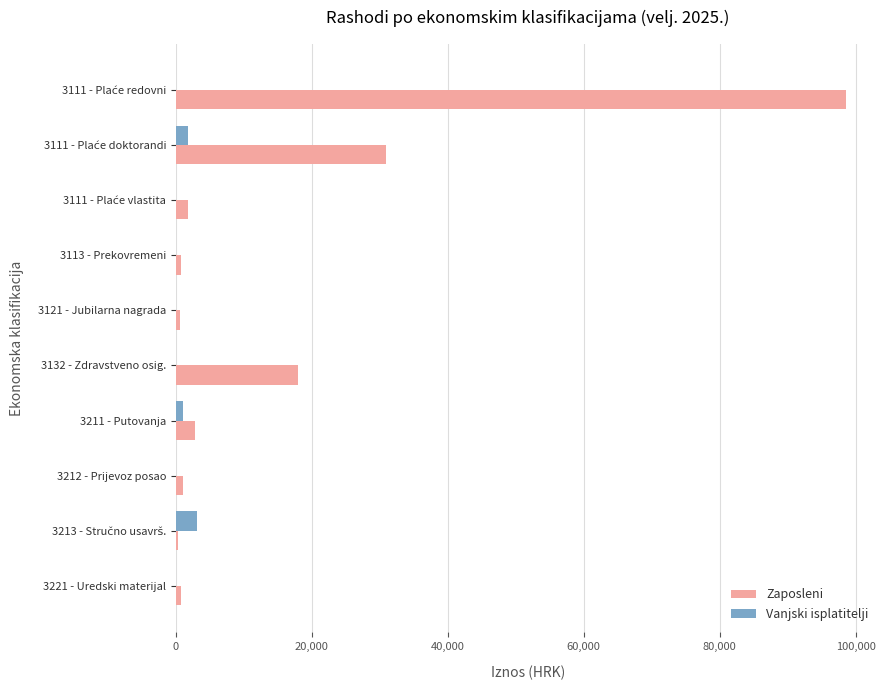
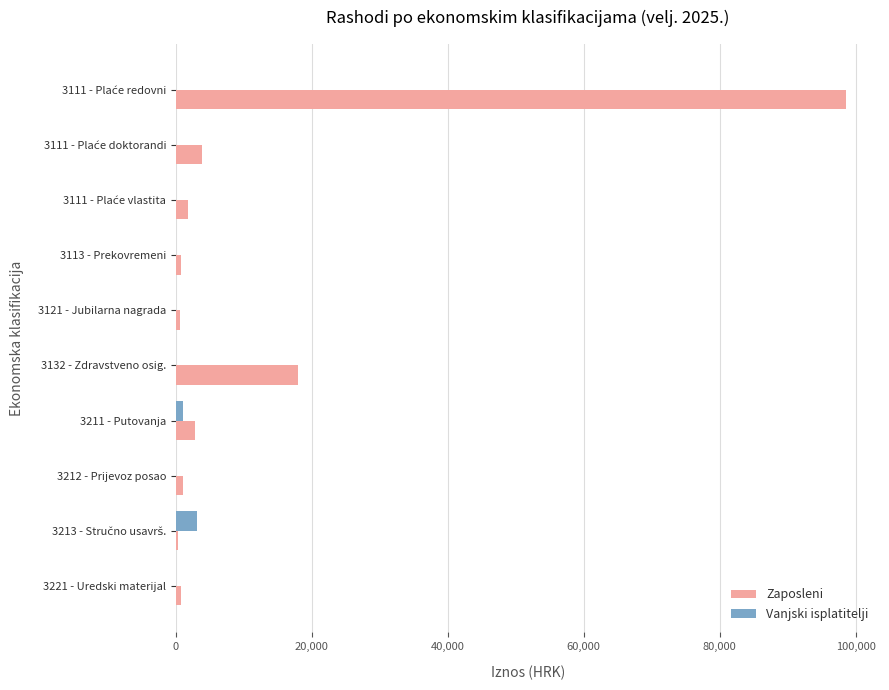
  {
    "Zaposleni": {
      "3111 - Plaće redovni": "99,000",
-     "3111 - Plaće doktorandi": "31,000",
+     "3111 - Plaće doktorandi": "4,000",
      "3111 - Plaće vlastita": "2,000",
      "3113 - Prekovremeni": "1,000",
      "3121 - Jubilarna nagrada": "1,000",
      "3132 - Zdravstveno osig.": "18,000",
      "3211 - Putovanja": "3,000",
      "3212 - Prijevoz posao": "1,000",
      "3221 - Uredski materijal": "1,000"
    },
    "Vanjski isplatitelji": {
      "3111 - Plaće redovni": "0",
-     "3111 - Plaće doktorandi": "2,000",
+     "3111 - Plaće doktorandi": "0",
      "3111 - Plaće vlastita": "0",
      "3113 - Prekovremeni": "0",
      "3121 - Jubilarna nagrada": "0",
      "3132 - Zdravstveno osig.": "0",
      "3211 - Putovanja": "1,000",
      "3212 - Prijevoz posao": "0",
      "3213 - Stručno usavrš.": "3,000",
      "3221 - Uredski materijal": "0"
    }
  }
